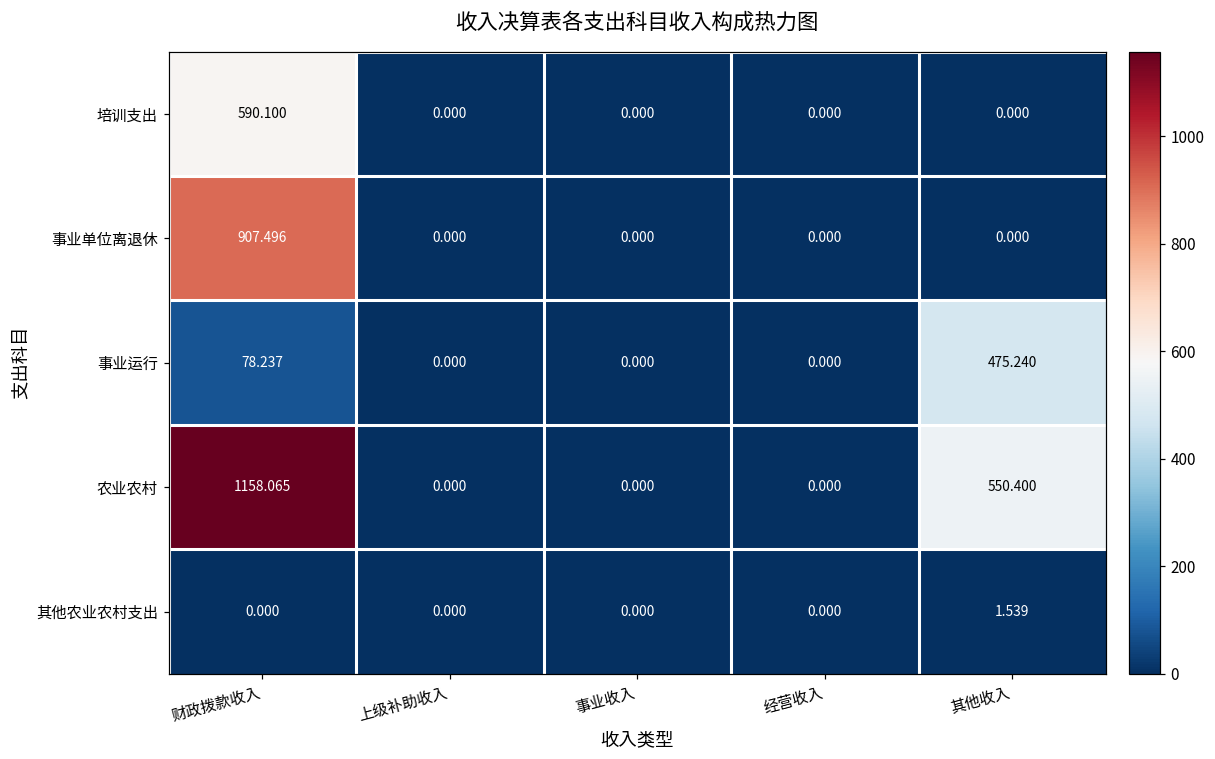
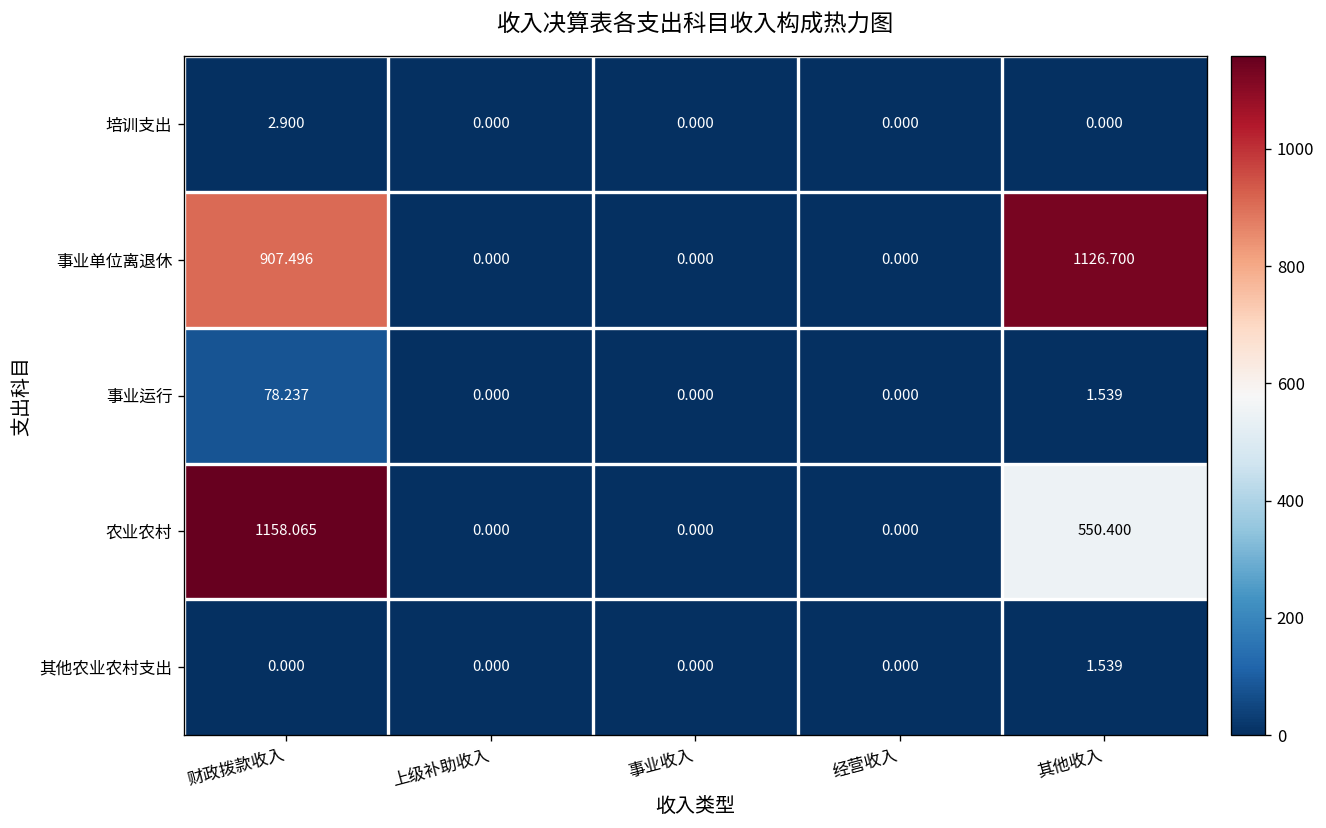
  {
    "培训支出": {
-     "财政拨款收入": 590.100,
+     "财政拨款收入": 2.900,
      "上级补助收入": 0.000,
      "事业收入": 0.000,
      "经营收入": 0.000,
      "其他收入": 0.000
    },
    "事业单位离退休": {
      "财政拨款收入": 907.496,
      "上级补助收入": 0.000,
      "事业收入": 0.000,
      "经营收入": 0.000,
-     "其他收入": 0.000
+     "其他收入": 1126.700
    },
    "事业运行": {
      "财政拨款收入": 78.237,
      "上级补助收入": 0.000,
      "事业收入": 0.000,
      "经营收入": 0.000,
-     "其他收入": 475.240
+     "其他收入": 1.539
    },
    "农业农村": {
      "财政拨款收入": 1158.065,
      "上级补助收入": 0.000,
      "事业收入": 0.000,
      "经营收入": 0.000,
      "其他收入": 550.400
    },
    "其他农业农村支出": {
      "财政拨款收入": 0.000,
      "上级补助收入": 0.000,
      "事业收入": 0.000,
      "经营收入": 0.000,
      "其他收入": 1.539
    }
  }
